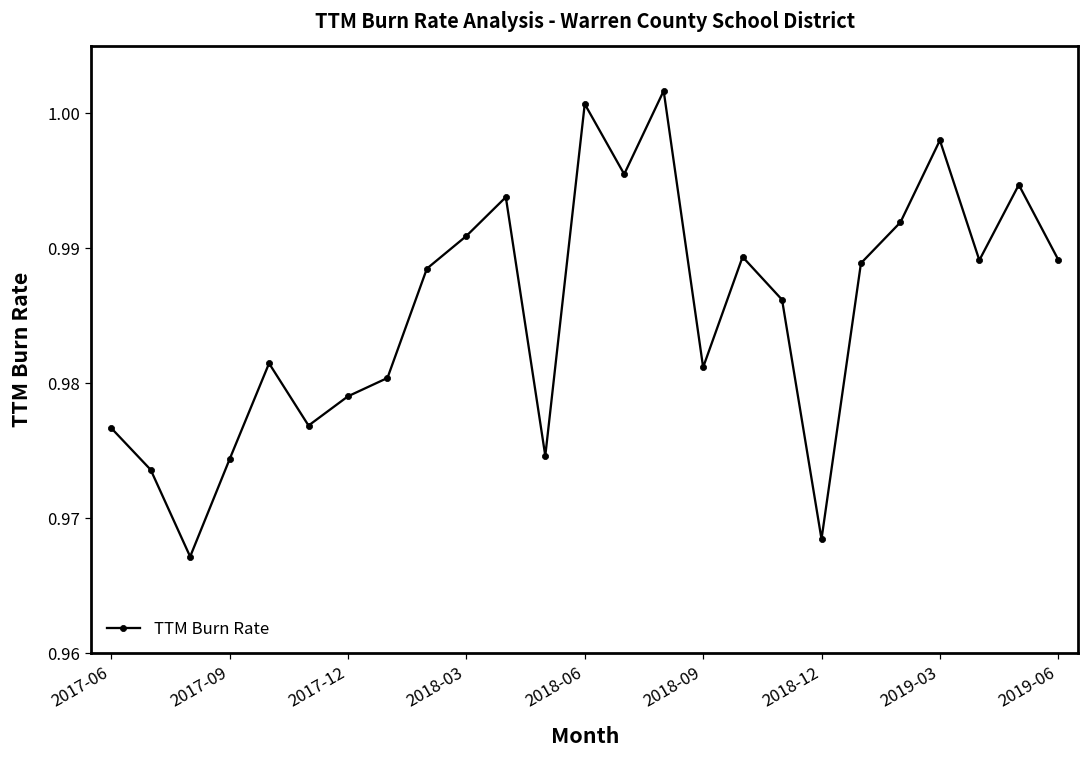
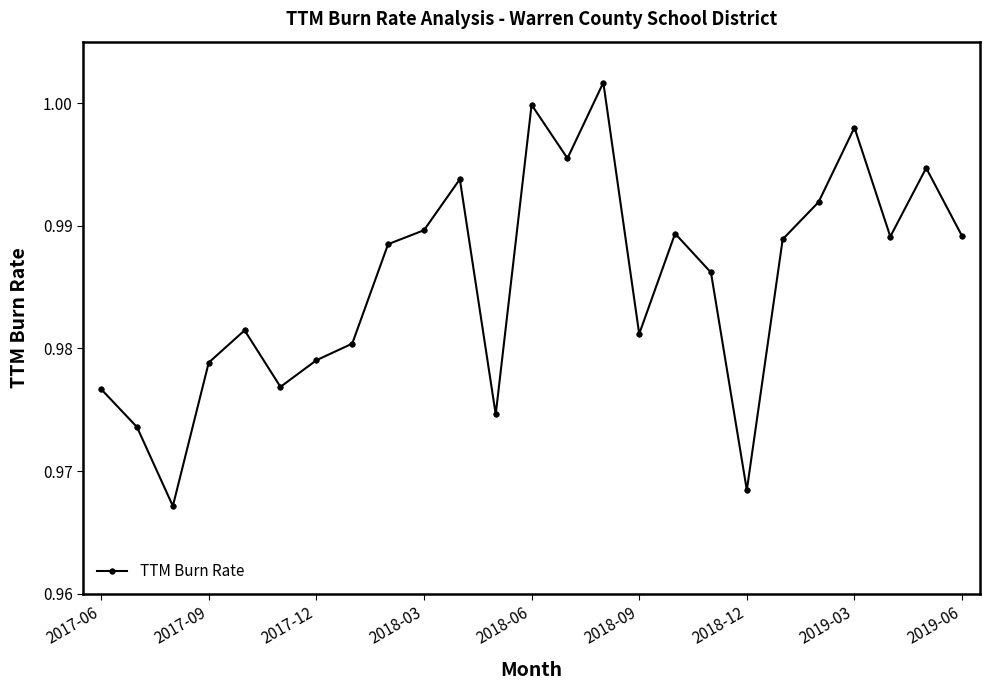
  {
    "2017-06": 0.9767,
-   "2017-09": 0.9744,
+   "2017-09": 0.9788,
    "2017-12": 0.9790,
-   "2018-03": 0.9909,
-   "2018-06": 1.0007,
+   "2018-03": 0.9896,
+   "2018-06": 0.9999,
    "2018-09": 0.9812,
    "2018-12": 0.9685,
    "2019-03": 0.9980,
    "2019-06": 0.9892
  }
